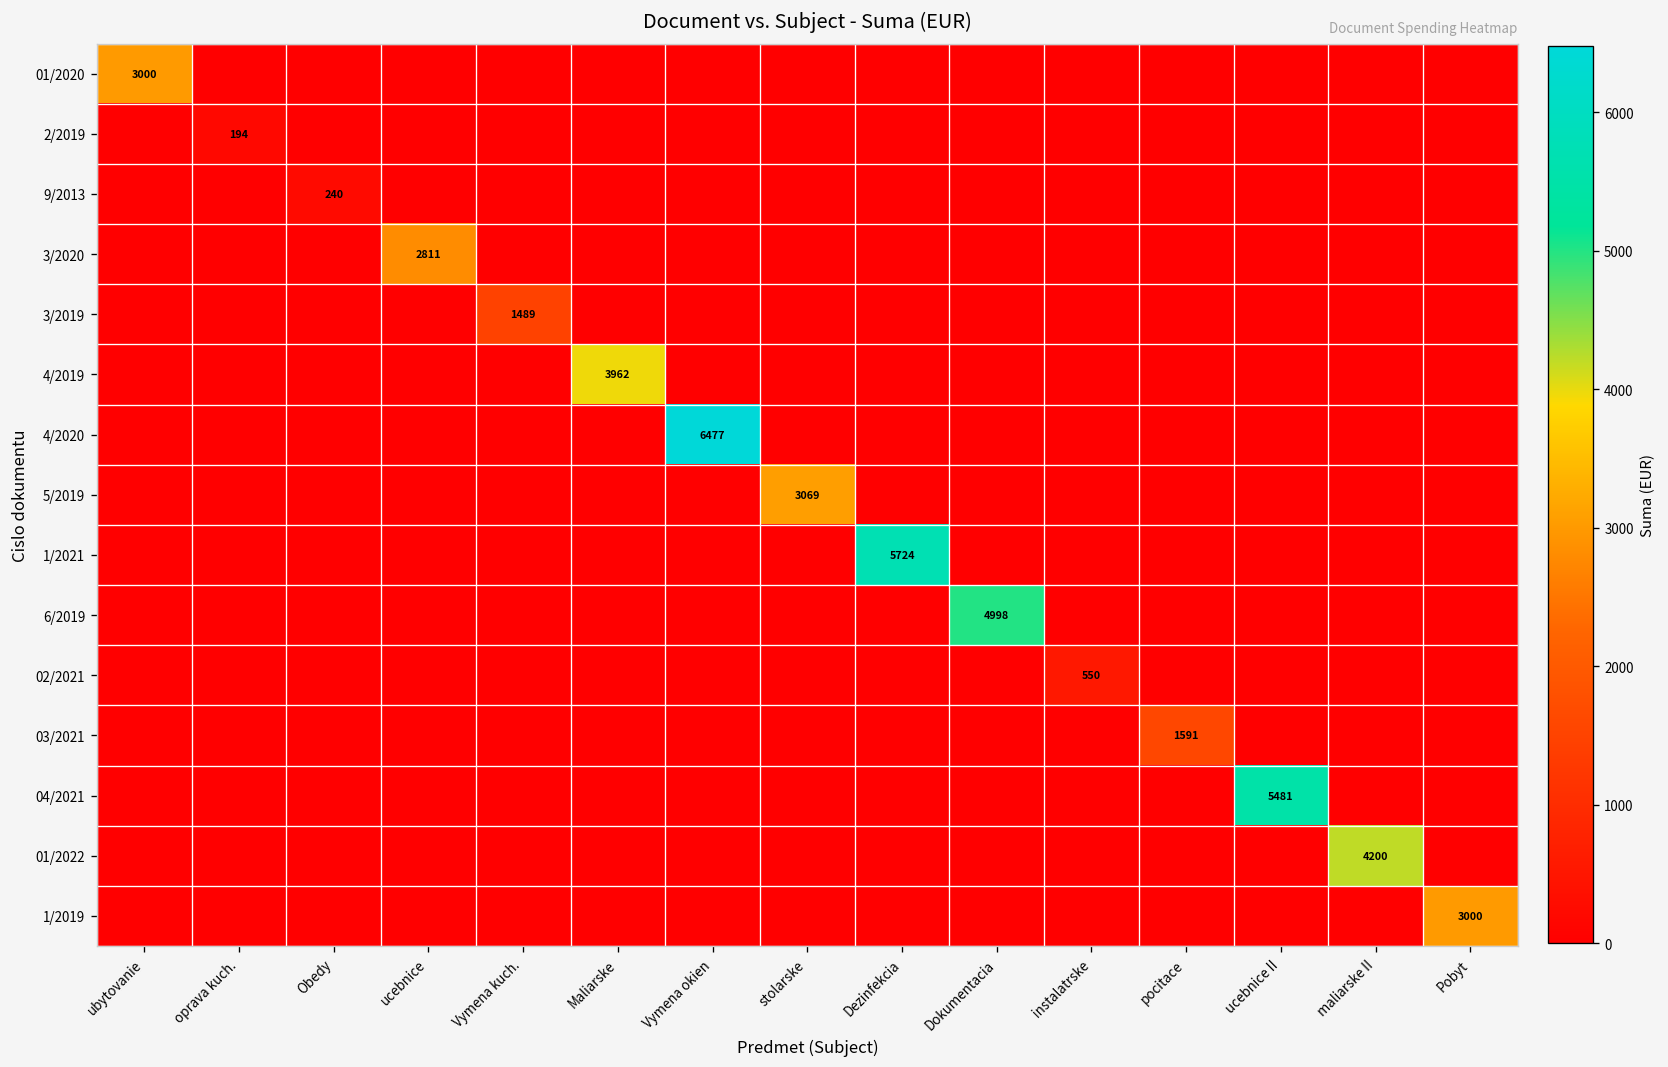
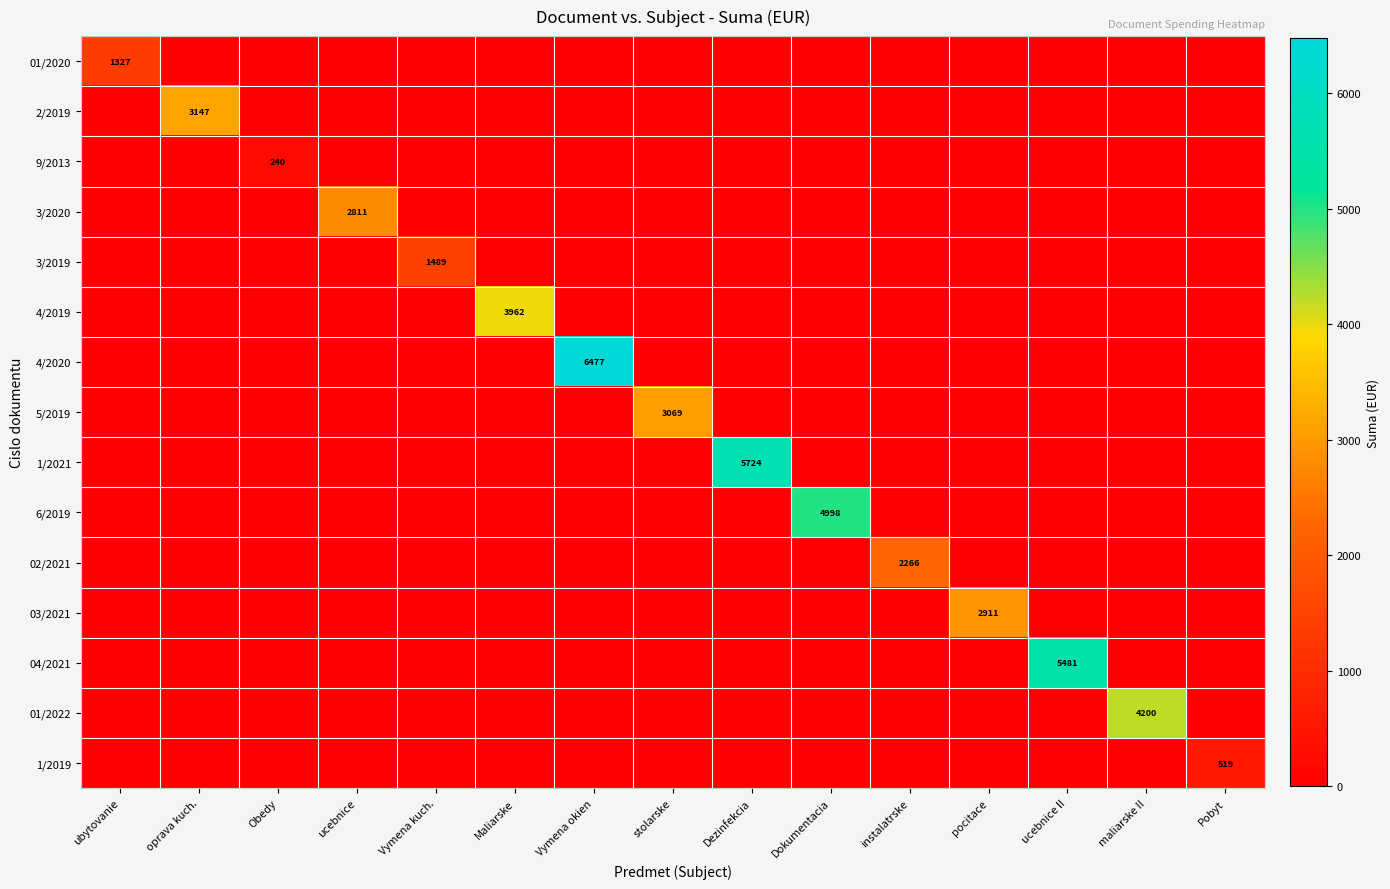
  {
    "01/2020": {
-     "ubytovanie": 3000
+     "ubytovanie": 1327
    },
    "2/2019": {
-     "oprava kuch.": 194
+     "oprava kuch.": 3147
    },
    "9/2013": {
      "Obedy": 240
    },
    "3/2020": {
      "ucebnice": 2811
    },
    "3/2019": {
      "Vymena kuch.": 1489
    },
    "4/2019": {
      "Maliarske": 3962
    },
    "4/2020": {
      "Vymena okien": 6477
    },
    "5/2019": {
      "stolarske": 3069
    },
    "1/2021": {
      "Dezinfekcia": 5724
    },
    "6/2019": {
      "Dokumentacia": 4998
    },
    "02/2021": {
-     "instalatrske": 550
+     "instalatrske": 2266
    },
    "03/2021": {
-     "pocitace": 1591
+     "pocitace": 2911
    },
    "04/2021": {
      "ucebnice II": 5481
    },
    "01/2022": {
      "maliarske II": 4200
    },
    "1/2019": {
-     "Pobyt": 3000
+     "Pobyt": 519
    }
  }
